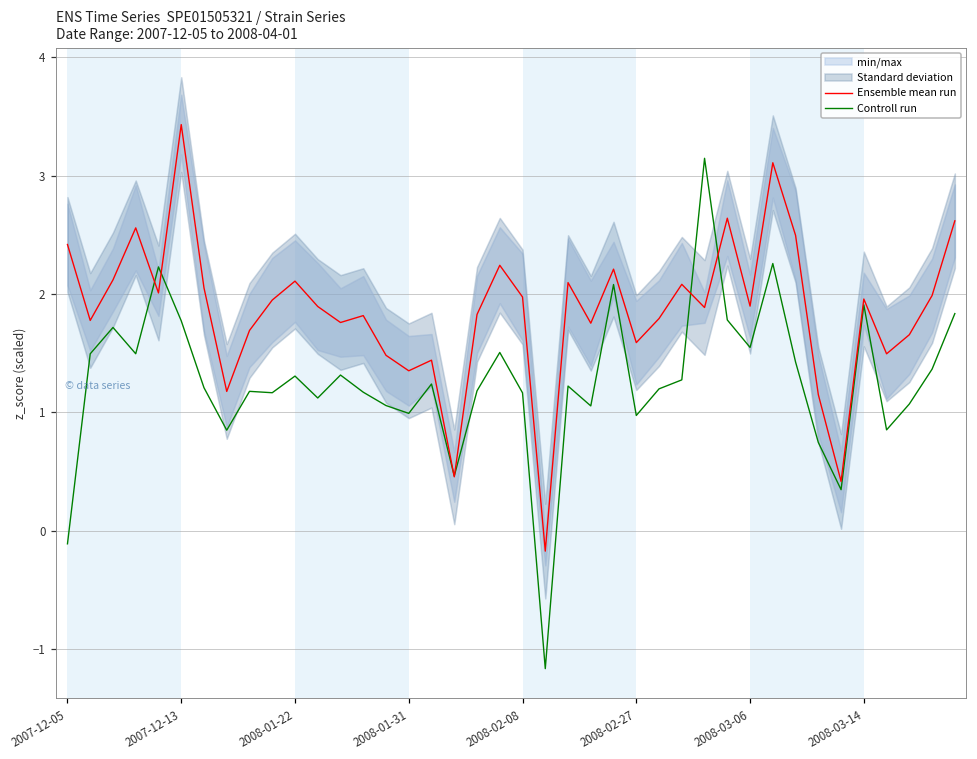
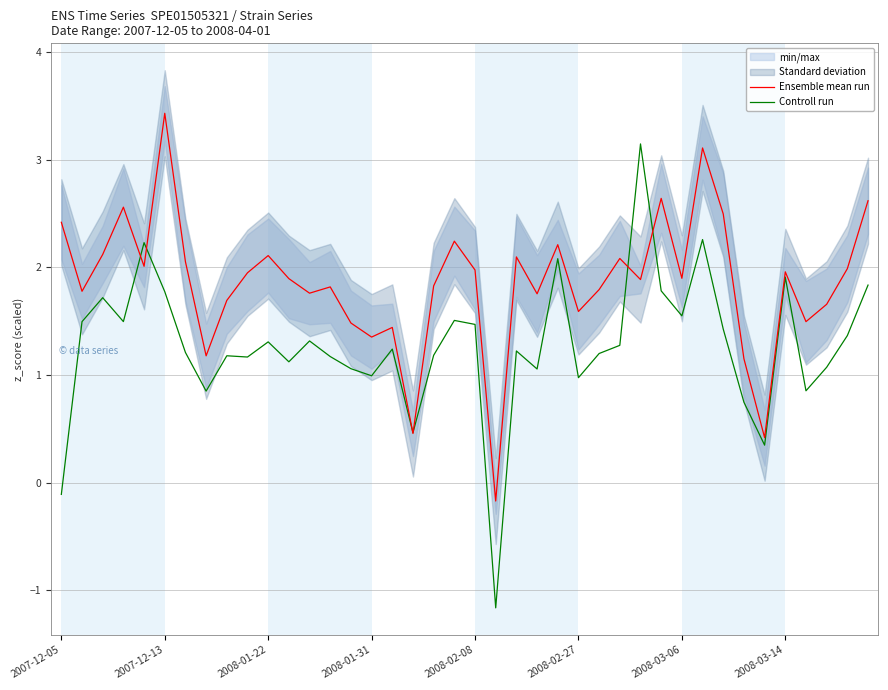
  {
    "Ensemble mean run": {
      "2007-12-05": 2.42,
      "2007-12-13": 3.43,
      "2008-01-22": 2.11,
      "2008-01-31": 1.35,
      "2008-02-08": 1.97,
      "2008-02-27": 1.59,
      "2008-03-06": 1.90
    },
    "Controll run": {
      "2007-12-05": -0.11,
      "2007-12-13": 1.77,
      "2008-01-22": 1.31,
      "2008-01-31": 0.99,
-     "2008-02-08": 1.17,
+     "2008-02-08": 1.47,
      "2008-02-27": 0.97,
      "2008-03-06": 1.55
    }
  }
